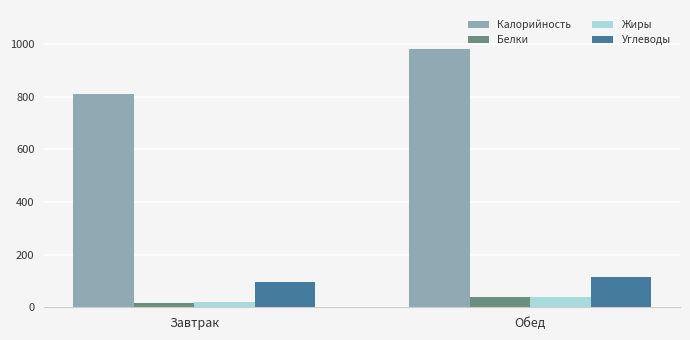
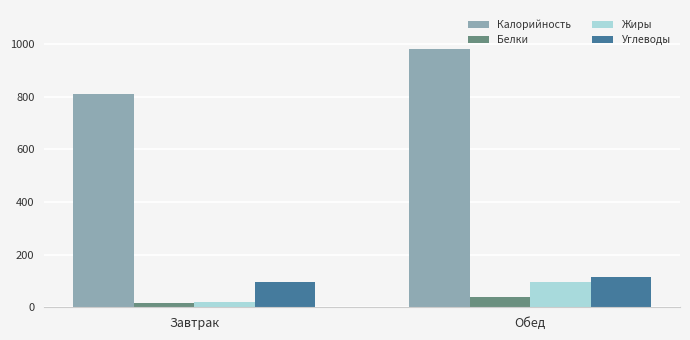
  {
    "Калорийность": {
      "Завтрак": 810,
      "Обед": 980
    },
    "Жиры": {
      "Завтрак": 20,
-     "Обед": 40
+     "Обед": 100
    }
  }
